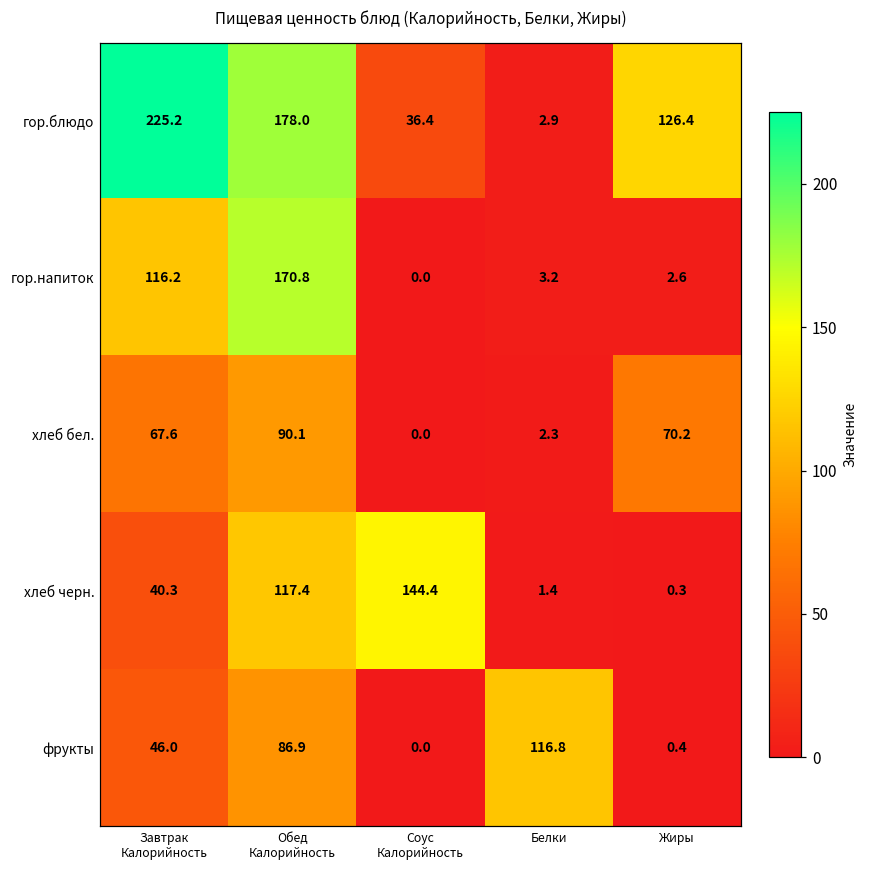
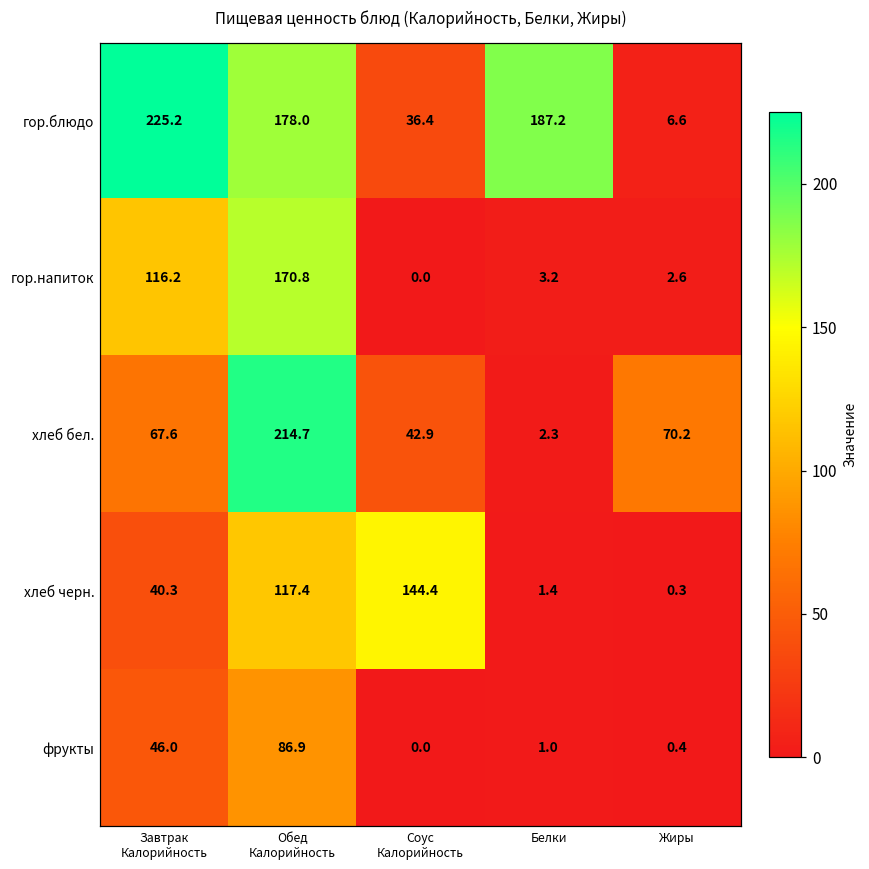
  {
    "гор.блюдо": {
      "Завтрак Калорийность": 225.2,
      "Обед Калорийность": 178.0,
      "Соус Калорийность": 36.4,
-     "Белки": 2.9,
-     "Жиры": 126.4
+     "Белки": 187.2,
+     "Жиры": 6.6
    },
    "гор.напиток": {
      "Завтрак Калорийность": 116.2,
      "Обед Калорийность": 170.8,
      "Соус Калорийность": 0.0,
      "Белки": 3.2,
      "Жиры": 2.6
    },
    "хлеб бел.": {
      "Завтрак Калорийность": 67.6,
-     "Обед Калорийность": 90.1,
-     "Соус Калорийность": 0.0,
+     "Обед Калорийность": 214.7,
+     "Соус Калорийность": 42.9,
      "Белки": 2.3,
      "Жиры": 70.2
    },
    "хлеб черн.": {
      "Завтрак Калорийность": 40.3,
      "Обед Калорийность": 117.4,
      "Соус Калорийность": 144.4,
      "Белки": 1.4,
      "Жиры": 0.3
    },
    "фрукты": {
      "Завтрак Калорийность": 46.0,
      "Обед Калорийность": 86.9,
      "Соус Калорийность": 0.0,
-     "Белки": 116.8,
+     "Белки": 1.0,
      "Жиры": 0.4
    }
  }
